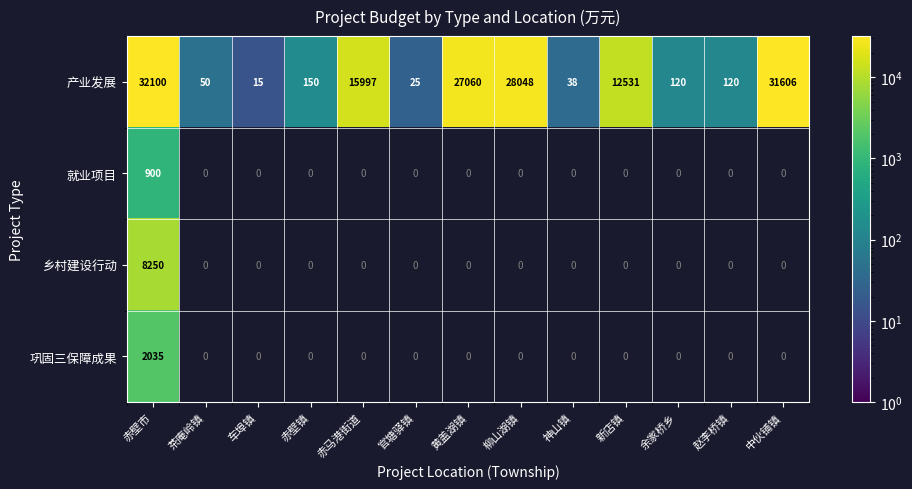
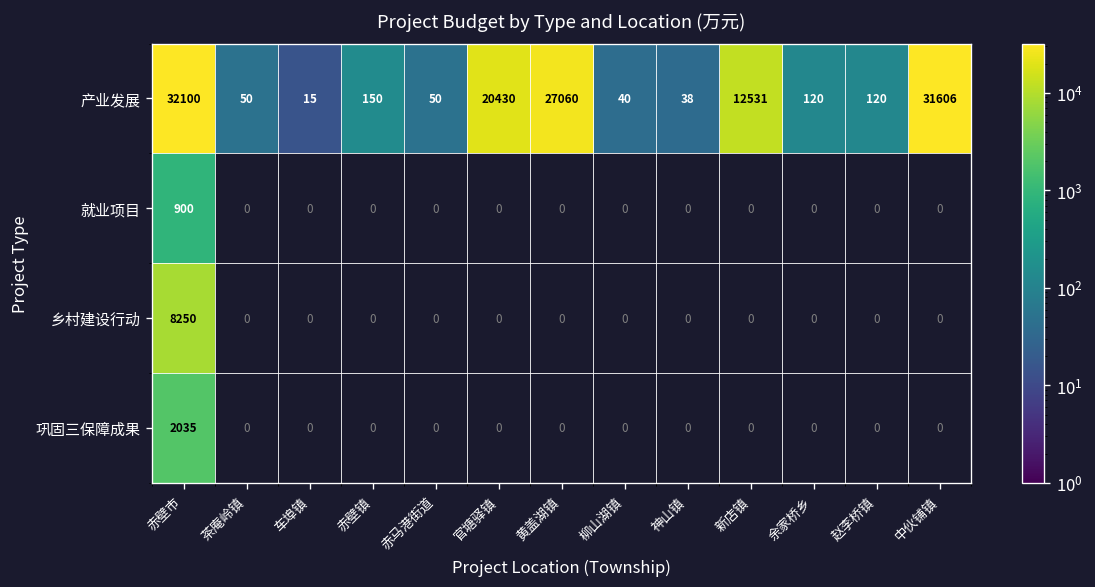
  {
    "产业发展": {
      "赤壁市": 32100,
      "茶庵岭镇": 50,
      "车埠镇": 15,
      "赤壁镇": 150,
-     "赤马港街道": 15997,
-     "官塘驿镇": 25,
+     "赤马港街道": 50,
+     "官塘驿镇": 20430,
      "黄盖湖镇": 27060,
-     "柳山湖镇": 28048,
+     "柳山湖镇": 40,
      "神山镇": 38,
      "新店镇": 12531,
      "余家桥乡": 120,
      "赵李桥镇": 120,
      "中伙铺镇": 31606
    },
    "就业项目": {
      "赤壁市": 900
    },
    "乡村建设行动": {
      "赤壁市": 8250
    },
    "巩固三保障成果": {
      "赤壁市": 2035
    }
  }
